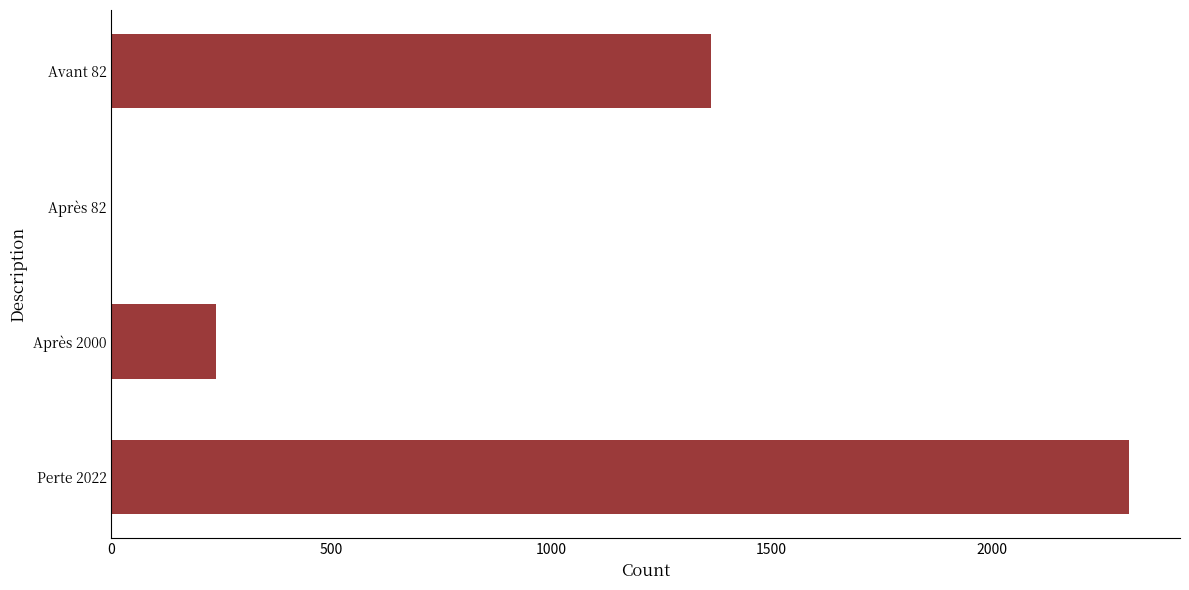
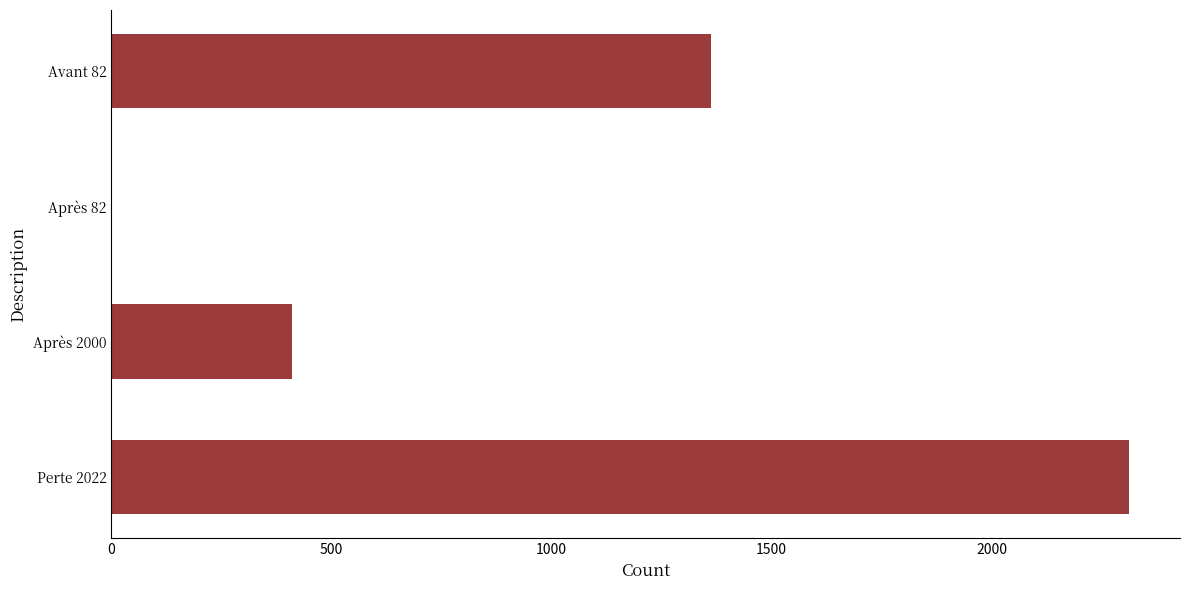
  {
    "Avant 82": 1360,
    "Après 82": 0,
-   "Après 2000": 240,
+   "Après 2000": 410,
    "Perte 2022": 2310
  }
